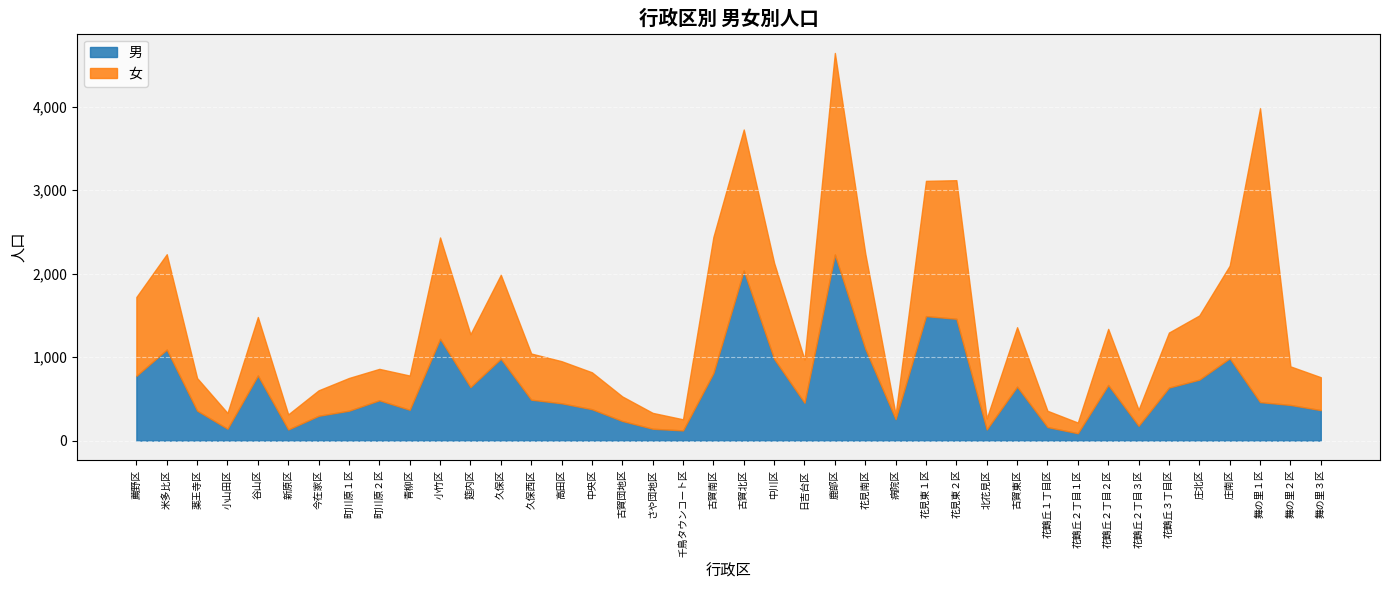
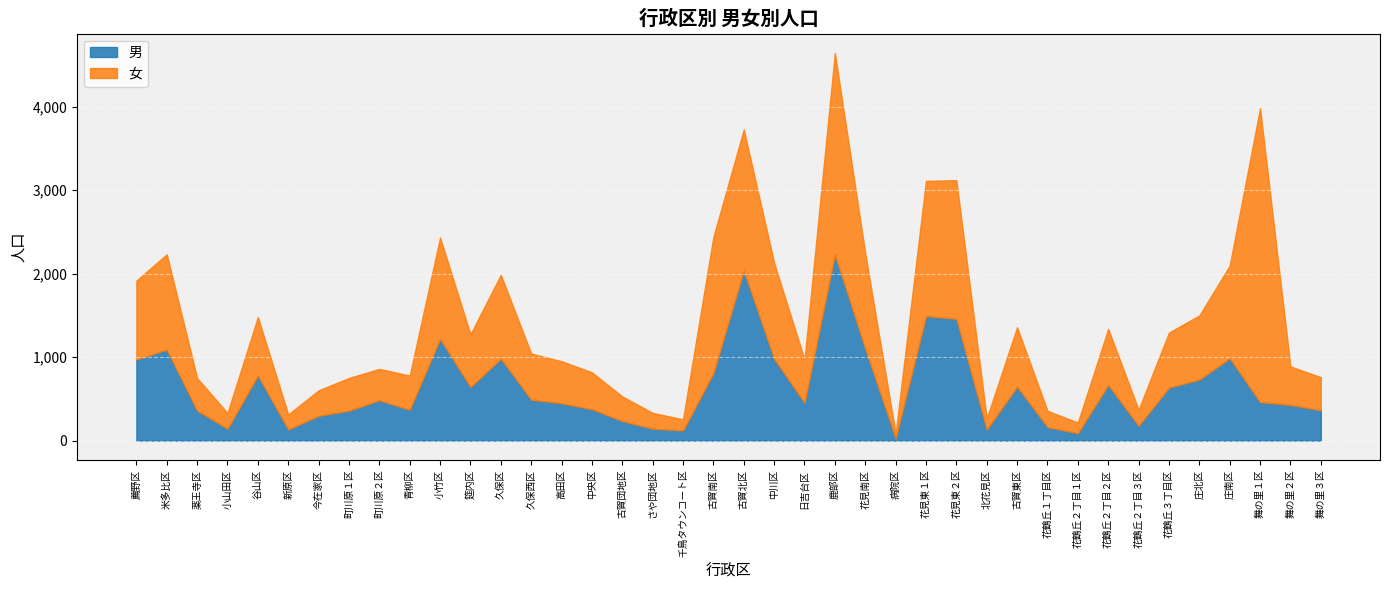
  {
    "男": {
-     "薦野区": "800",
+     "薦野区": "1,000",
      "米多比区": "1,100",
      "薬王寺区": "400",
      "小山田区": "100",
      "谷山区": "800",
      "新原区": "100",
      "今在家区": "300",
      "町川原１区": "400",
      "町川原２区": "500",
      "青柳区": "400",
      "小竹区": "1,200",
      "筵内区": "600",
      "久保区": "1,000",
      "久保西区": "500",
      "高田区": "400",
      "中央区": "400",
      "古賀団地区": "200",
      "さや団地区": "100",
      "千鳥タウンコート区": "100",
      "古賀南区": "800",
      "古賀北区": "2,000",
      "中川区": "1,000",
      "日吉台区": "500",
      "鹿部区": "2,200",
      "花見南区": "1,100",
-     "病院区": "300",
+     "病院区": "0",
      "花見東１区": "1,500",
      "花見東２区": "1,500",
      "北花見区": "100",
      "古賀東区": "600",
      "花鶴丘１丁目区": "200",
      "花鶴丘２丁目１区": "100",
      "花鶴丘２丁目２区": "700",
      "花鶴丘２丁目３区": "200",
      "花鶴丘３丁目区": "600",
      "庄北区": "700",
      "庄南区": "1,000",
      "舞の里１区": "500",
      "舞の里２区": "400",
      "舞の里３区": "400"
    },
    "女": {
      "薦野区": "900",
      "米多比区": "1,100",
      "薬王寺区": "400",
      "小山田区": "200",
      "谷山区": "700",
      "新原区": "200",
      "今在家区": "300",
      "町川原１区": "400",
      "町川原２区": "400",
      "青柳区": "400",
      "小竹区": "1,200",
      "筵内区": "600",
      "久保区": "1,000",
      "久保西区": "600",
      "高田区": "500",
      "中央区": "400",
      "古賀団地区": "300",
      "さや団地区": "200",
      "千鳥タウンコート区": "100",
      "古賀南区": "1,600",
      "古賀北区": "1,700",
      "中川区": "1,100",
      "日吉台区": "500",
      "鹿部区": "2,400",
      "花見南区": "1,100",
      "病院区": "100",
      "花見東１区": "1,600",
      "花見東２区": "1,700",
      "北花見区": "100",
      "古賀東区": "700",
      "花鶴丘１丁目区": "200",
      "花鶴丘２丁目１区": "100",
      "花鶴丘２丁目２区": "700",
      "花鶴丘２丁目３区": "200",
      "花鶴丘３丁目区": "700",
      "庄北区": "800",
      "庄南区": "1,100",
      "舞の里１区": "3,500",
      "舞の里２区": "500",
      "舞の里３区": "400"
    }
  }
